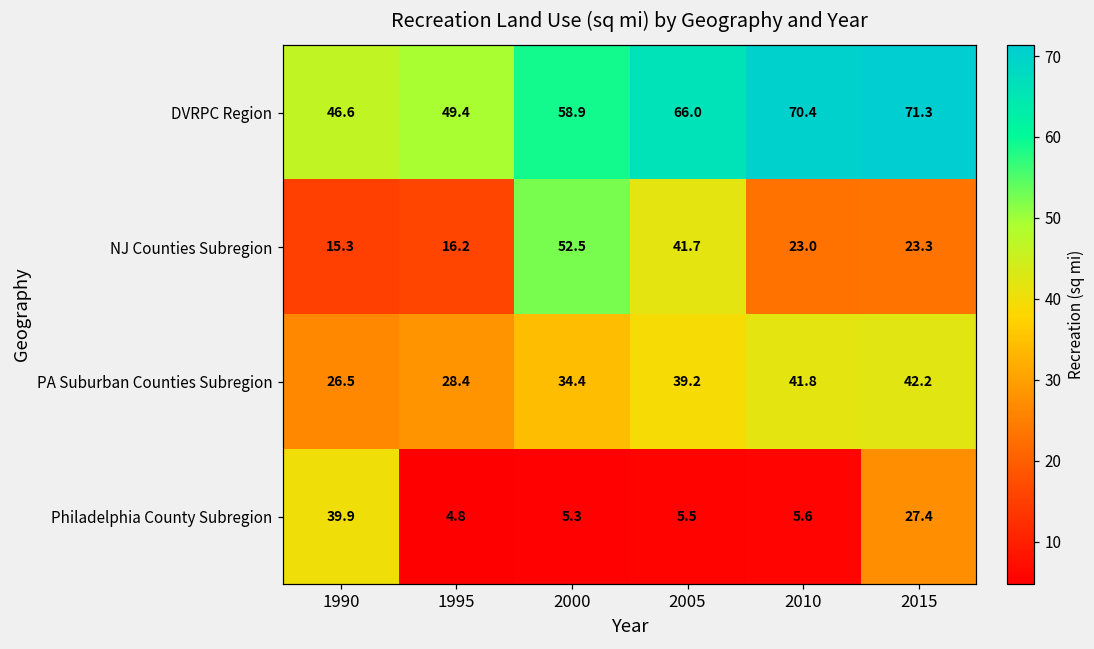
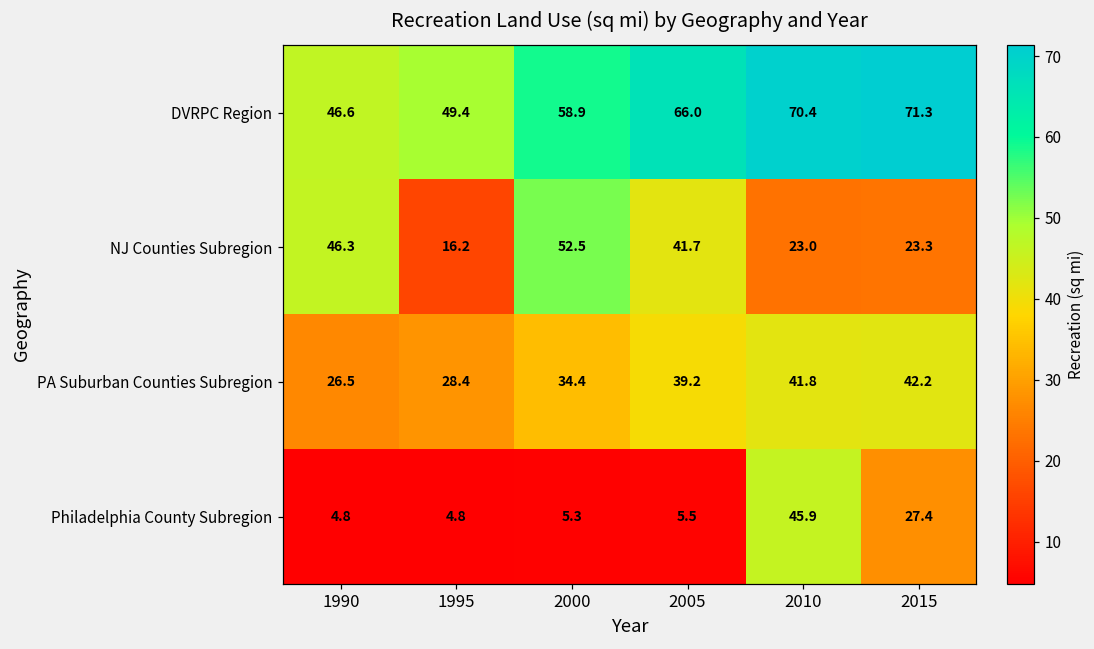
  {
    "DVRPC Region": {
      "1990": 46.6,
      "1995": 49.4,
      "2000": 58.9,
      "2005": 66.0,
      "2010": 70.4,
      "2015": 71.3
    },
    "NJ Counties Subregion": {
-     "1990": 15.3,
+     "1990": 46.3,
      "1995": 16.2,
      "2000": 52.5,
      "2005": 41.7,
      "2010": 23.0,
      "2015": 23.3
    },
    "PA Suburban Counties Subregion": {
      "1990": 26.5,
      "1995": 28.4,
      "2000": 34.4,
      "2005": 39.2,
      "2010": 41.8,
      "2015": 42.2
    },
    "Philadelphia County Subregion": {
-     "1990": 39.9,
+     "1990": 4.8,
      "1995": 4.8,
      "2000": 5.3,
      "2005": 5.5,
-     "2010": 5.6,
+     "2010": 45.9,
      "2015": 27.4
    }
  }
